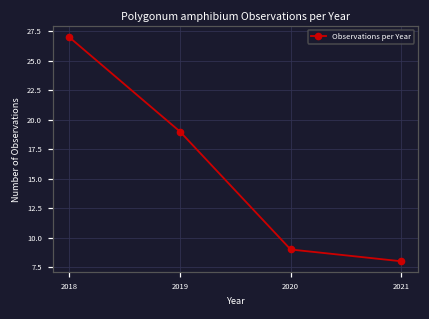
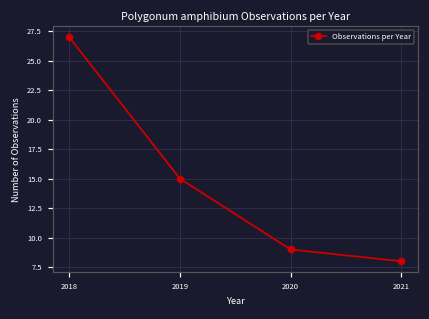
  {
    "2018": 27,
-   "2019": 19,
+   "2019": 15,
    "2020": 9,
    "2021": 8
  }
